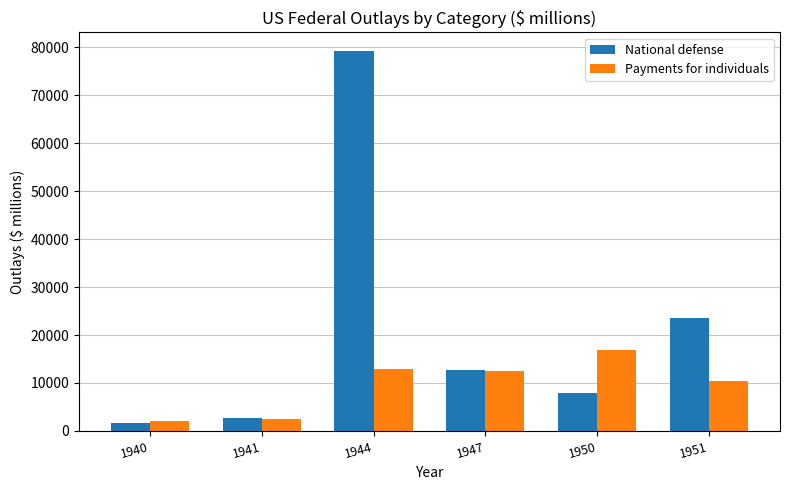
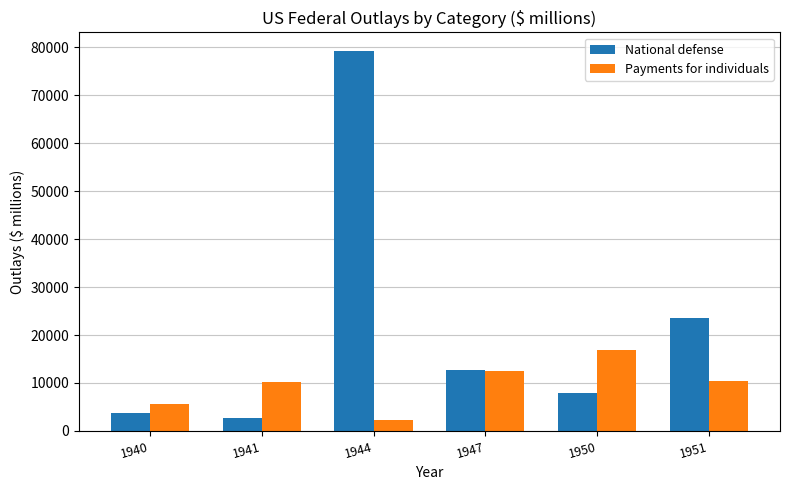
  {
    "National defense": {
-     "1940": 2000,
+     "1940": 4000,
      "1941": 3000,
      "1944": 79000,
      "1947": 13000,
      "1950": 8000,
      "1951": 24000
    },
    "Payments for individuals": {
-     "1940": 2000,
-     "1941": 2000,
-     "1944": 13000,
+     "1940": 6000,
+     "1941": 10000,
+     "1944": 2000,
      "1947": 13000,
      "1950": 17000,
      "1951": 10000
    }
  }
